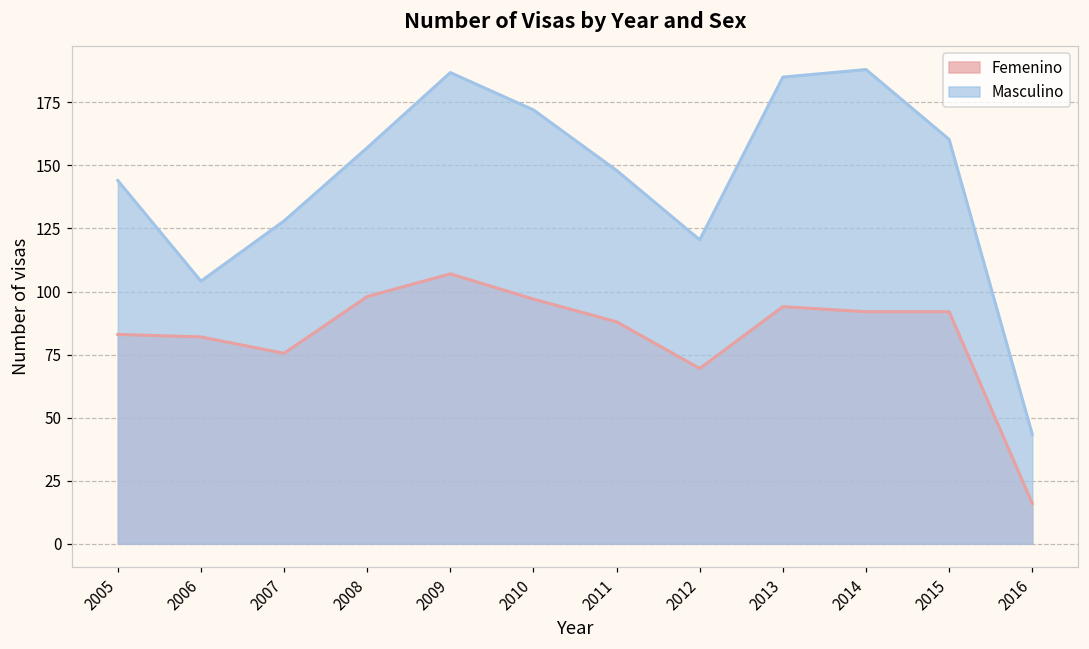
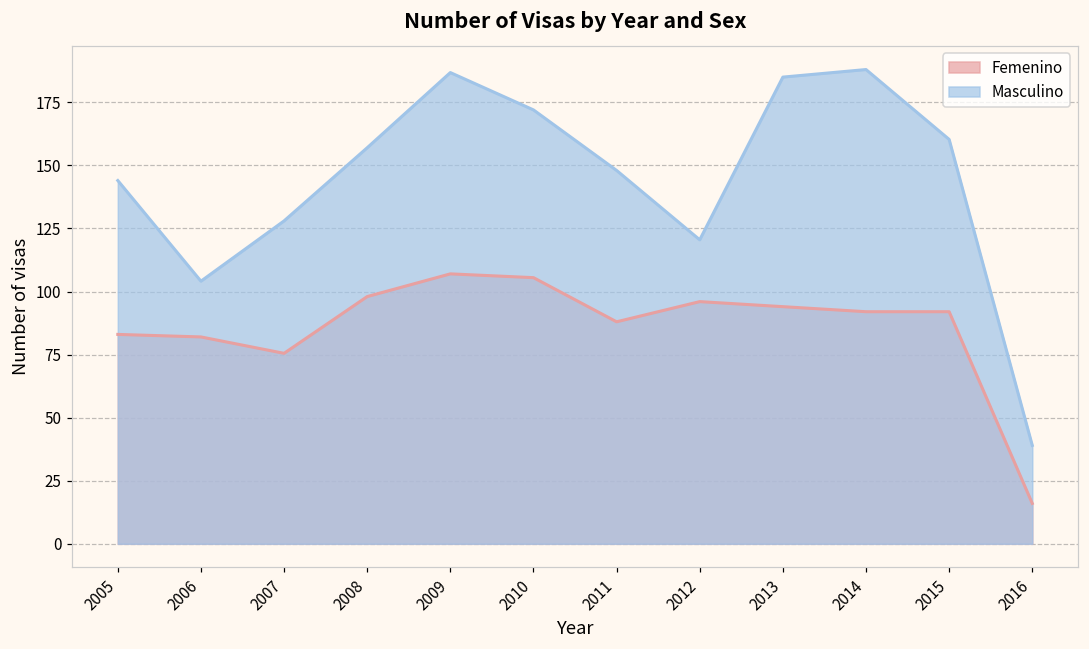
  {
    "Femenino": {
      "2005": 83,
      "2006": 82,
      "2007": 76,
      "2008": 98,
      "2009": 107,
-     "2010": 97,
+     "2010": 106,
      "2011": 88,
-     "2012": 70,
+     "2012": 96,
      "2013": 94,
      "2014": 92,
      "2015": 92,
      "2016": 16
    },
    "Masculino": {
      "2005": 144,
      "2006": 104,
      "2007": 128,
      "2008": 157,
      "2009": 187,
      "2010": 172,
      "2011": 148,
      "2012": 121,
      "2013": 185,
      "2014": 188,
      "2015": 160,
-     "2016": 43
+     "2016": 39
    }
  }
